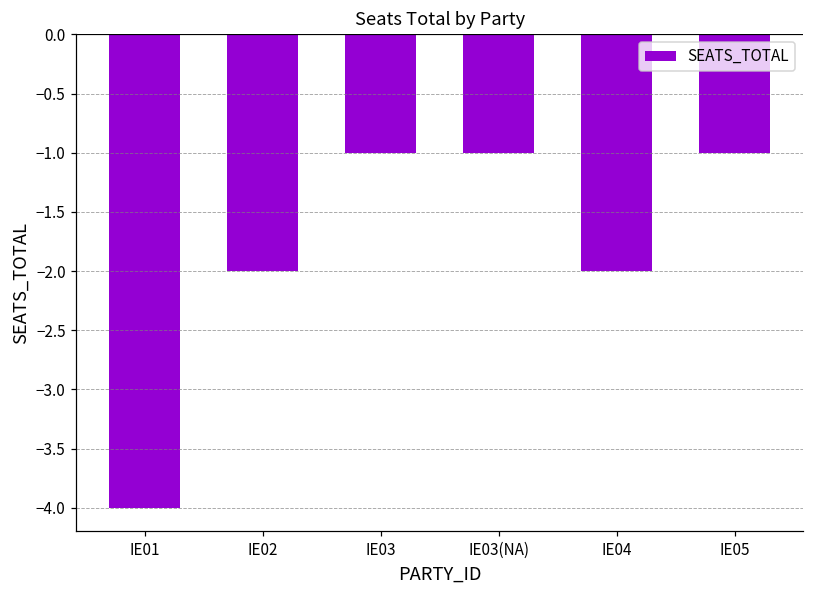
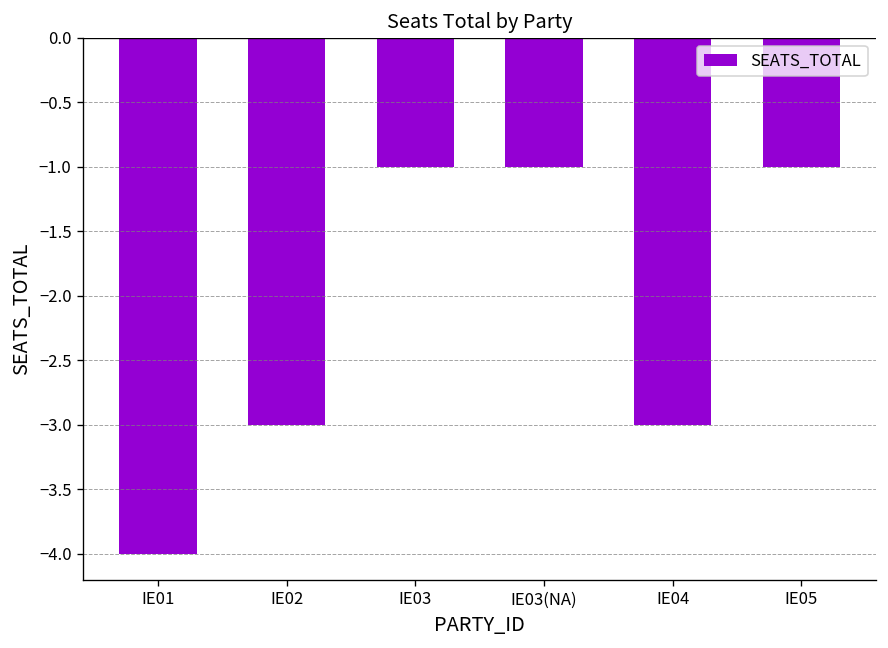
  {
    "IE01": -4.00,
-   "IE02": -2.00,
+   "IE02": -3.00,
    "IE03": -1.00,
    "IE03(NA)": -1.00,
-   "IE04": -2.00,
+   "IE04": -3.00,
    "IE05": -1.00
  }
